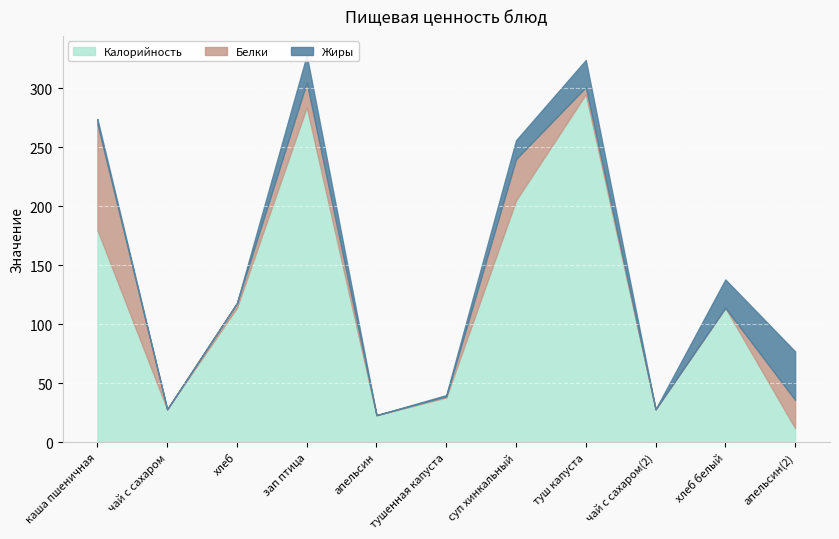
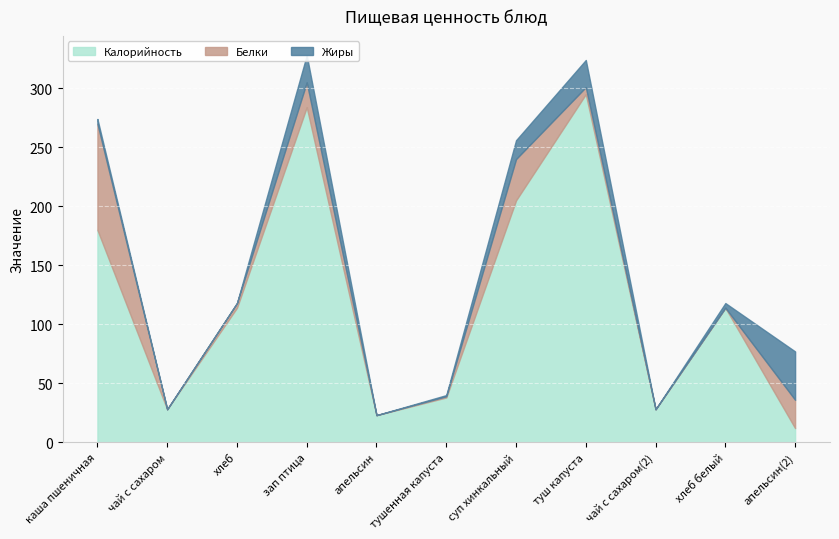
  {
    "Калорийность": {
      "каша пшеничная": 180,
      "хлеб": 114,
      "зап птица": 284,
      "суп хинкальный": 205,
      "туш капуста": 295,
      "апельсин(2)": 12
    },
    "Белки": {
      "каша пшеничная": 90,
      "зап птица": 21,
      "суп хинкальный": 35,
      "туш капуста": 6,
      "апельсин(2)": 24
    },
    "Жиры": {
      "каша пшеничная": 4,
      "суп хинкальный": 16,
      "туш капуста": 23,
-     "хлеб белый": 24,
+     "хлеб белый": 4,
      "апельсин(2)": 41
    }
  }
